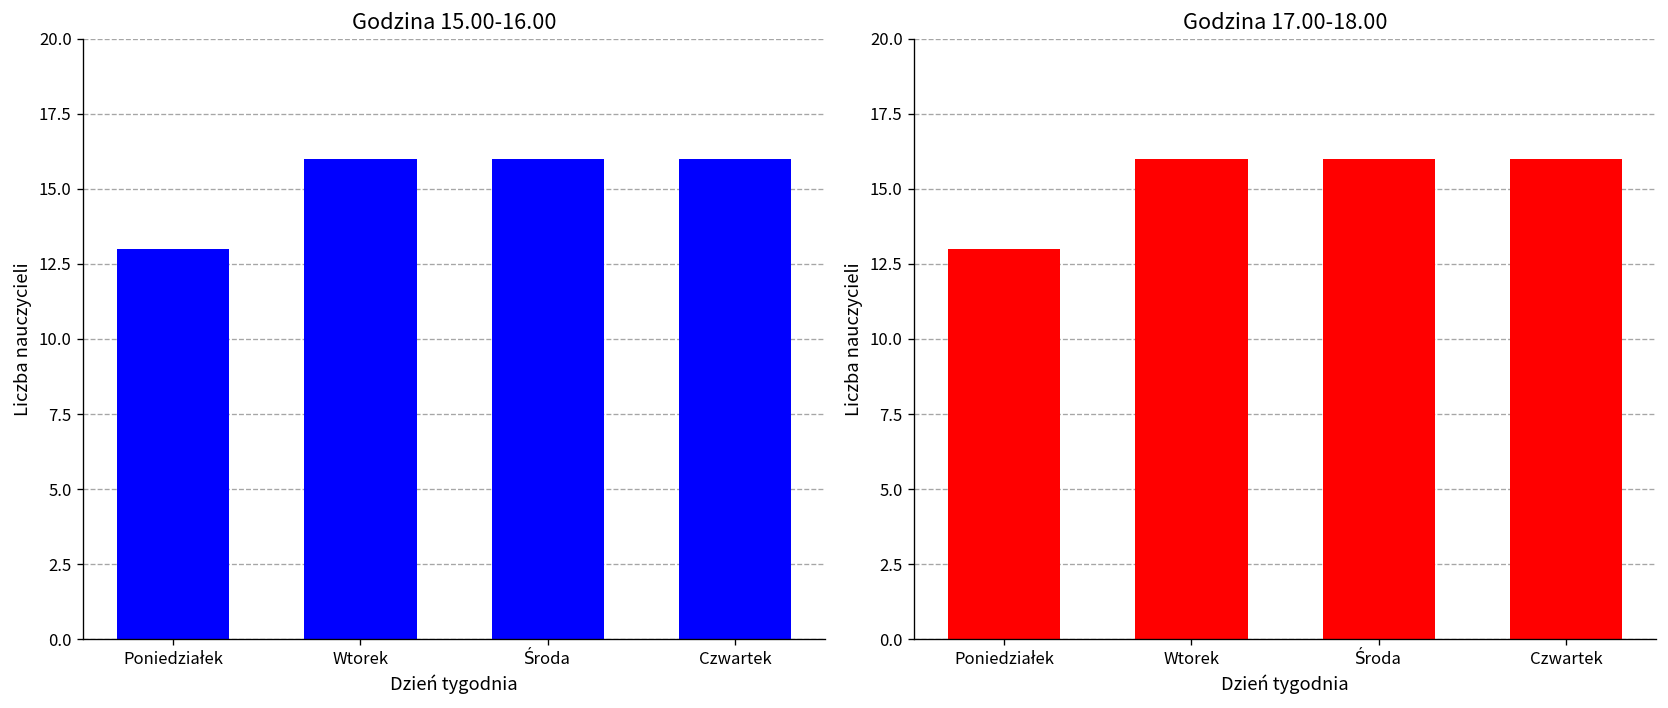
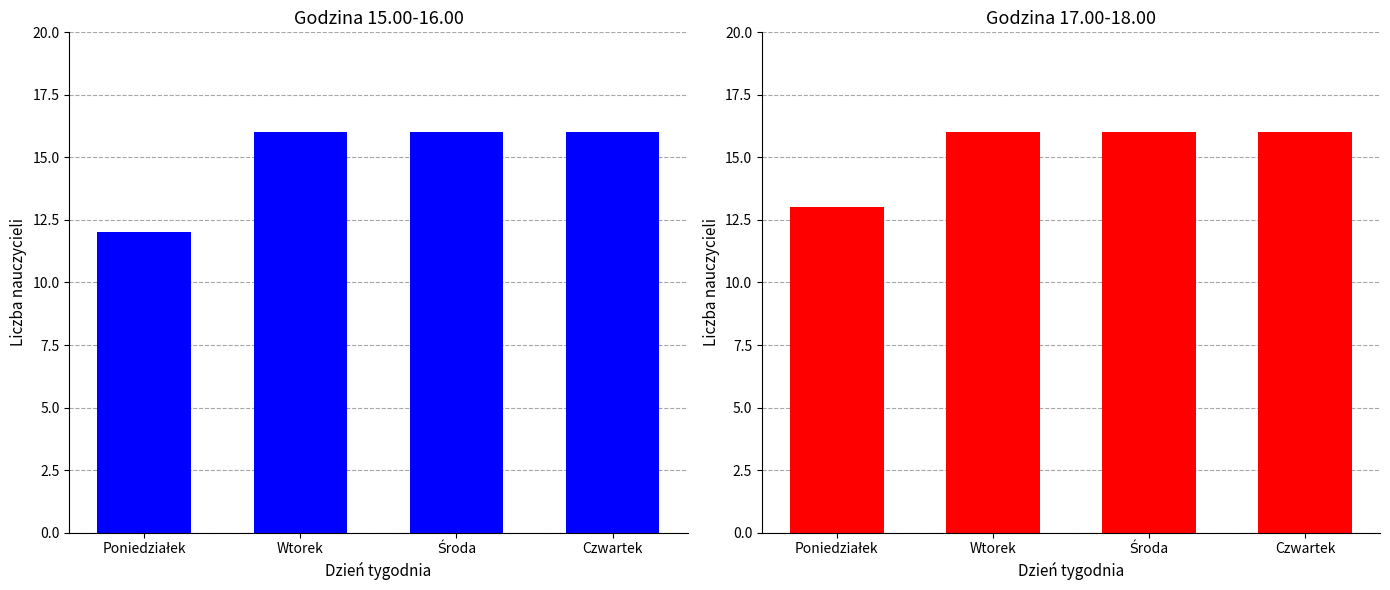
  {
    "Godzina 15.00-16.00": {
-     "Poniedziałek": 13,
+     "Poniedziałek": 12,
      "Wtorek": 16,
      "Środa": 16,
      "Czwartek": 16
    },
    "Godzina 17.00-18.00": {
      "Poniedziałek": 13.0,
      "Wtorek": 16.0,
      "Środa": 16.0,
      "Czwartek": 16.0
    }
  }
